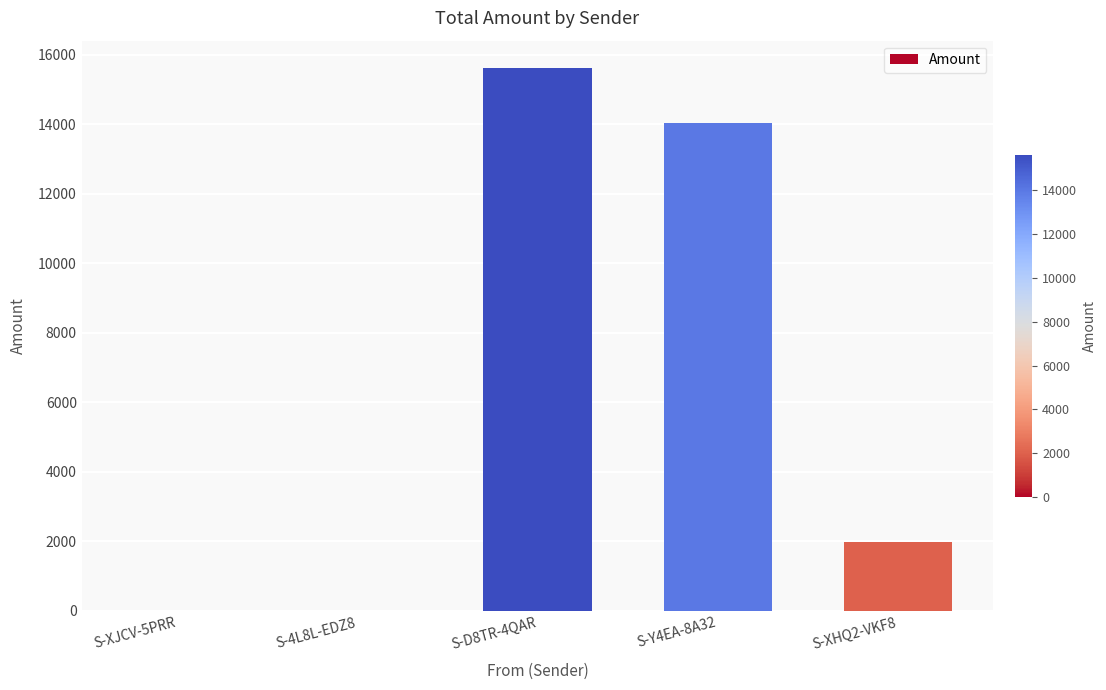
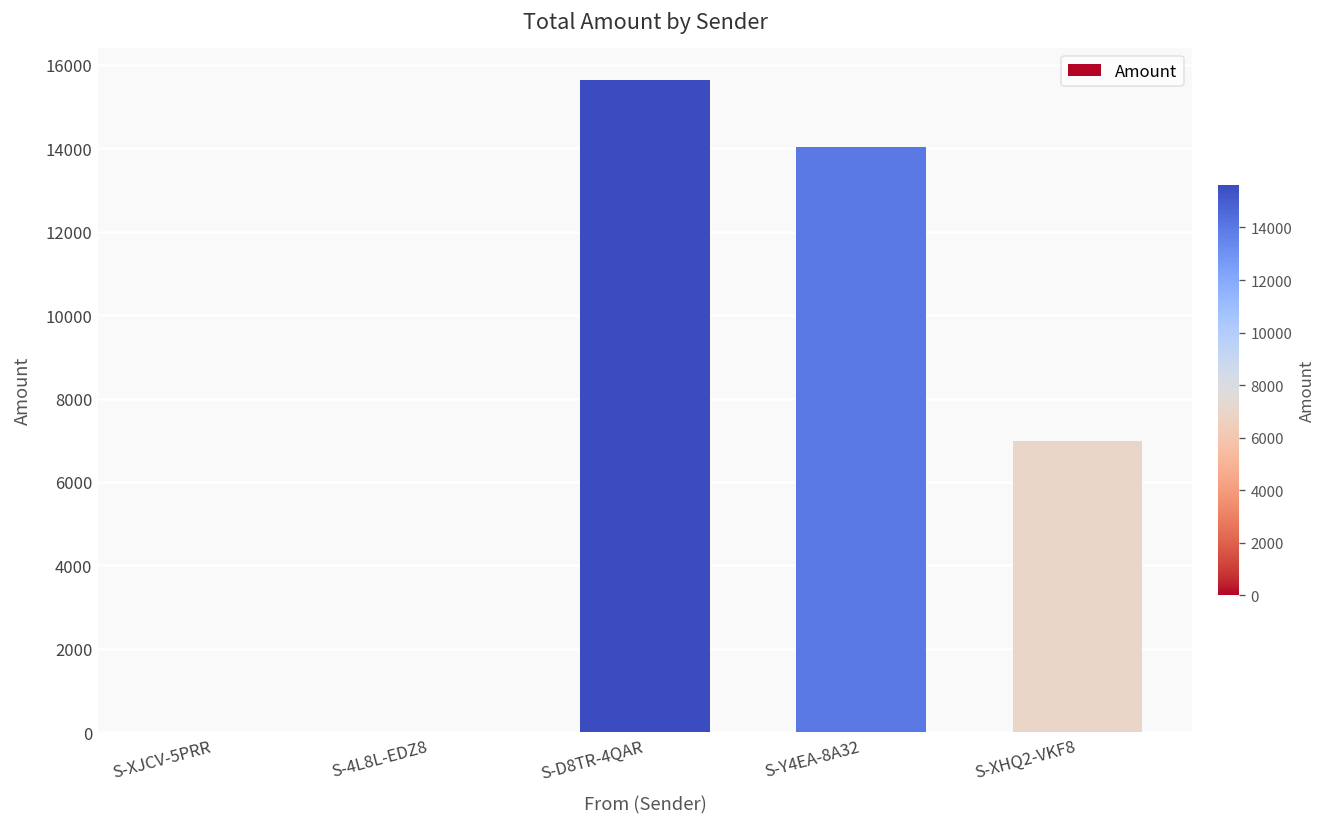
  {
    "S-XJCV-5PRR": 0,
    "S-4L8L-EDZ8": 0,
    "S-D8TR-4QAR": 15600,
    "S-Y4EA-8A32": 14000,
-   "S-XHQ2-VKF8": 2000
+   "S-XHQ2-VKF8": 7000
  }
